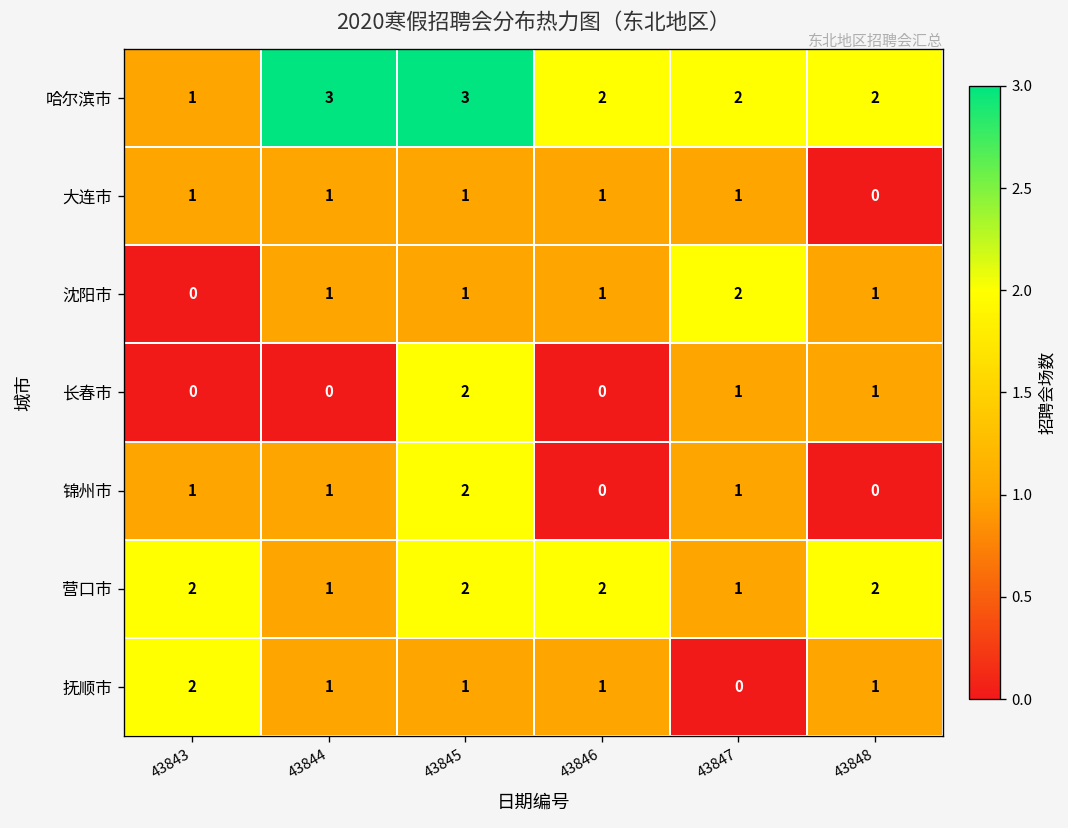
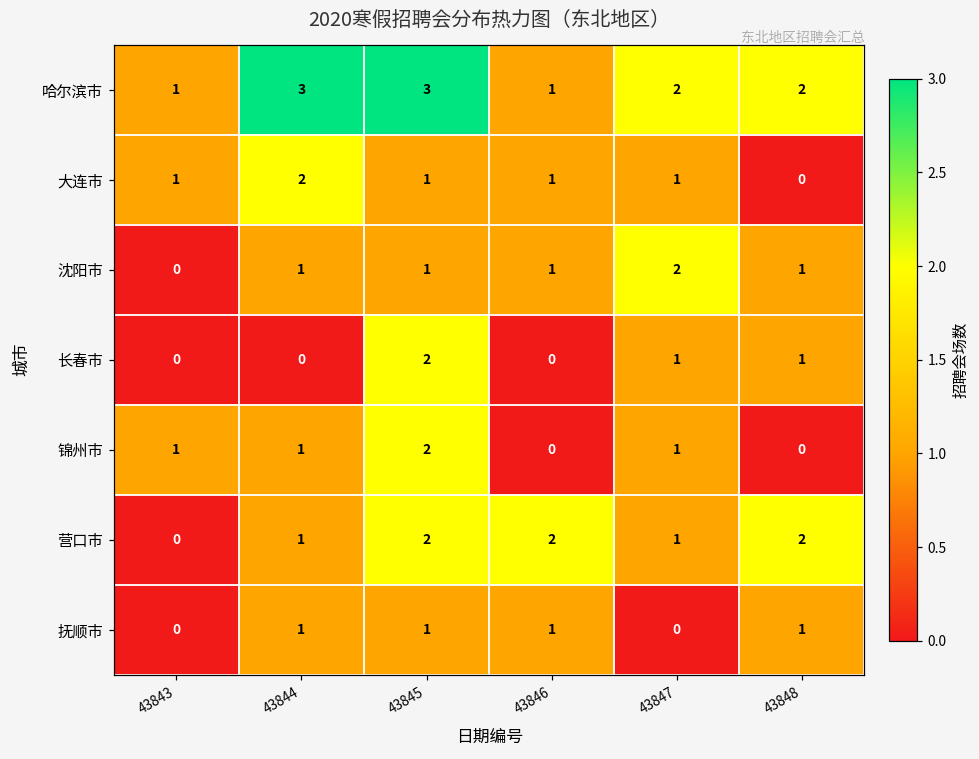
  {
    "哈尔滨市": {
      "43843": 1,
      "43844": 3,
      "43845": 3,
-     "43846": 2,
+     "43846": 1,
      "43847": 2,
      "43848": 2
    },
    "大连市": {
      "43843": 1,
-     "43844": 1,
+     "43844": 2,
      "43845": 1,
      "43846": 1,
      "43847": 1,
      "43848": 0
    },
    "沈阳市": {
      "43843": 0,
      "43844": 1,
      "43845": 1,
      "43846": 1,
      "43847": 2,
      "43848": 1
    },
    "长春市": {
      "43843": 0,
      "43844": 0,
      "43845": 2,
      "43846": 0,
      "43847": 1,
      "43848": 1
    },
    "锦州市": {
      "43843": 1,
      "43844": 1,
      "43845": 2,
      "43846": 0,
      "43847": 1,
      "43848": 0
    },
    "营口市": {
-     "43843": 2,
+     "43843": 0,
      "43844": 1,
      "43845": 2,
      "43846": 2,
      "43847": 1,
      "43848": 2
    },
    "抚顺市": {
-     "43843": 2,
+     "43843": 0,
      "43844": 1,
      "43845": 1,
      "43846": 1,
      "43847": 0,
      "43848": 1
    }
  }
